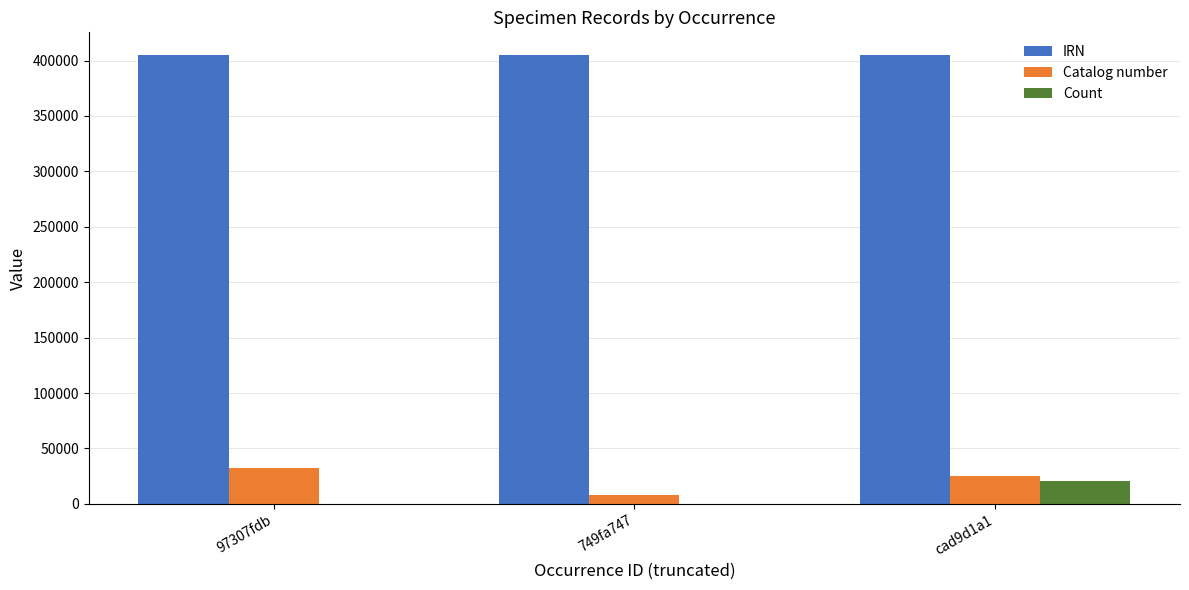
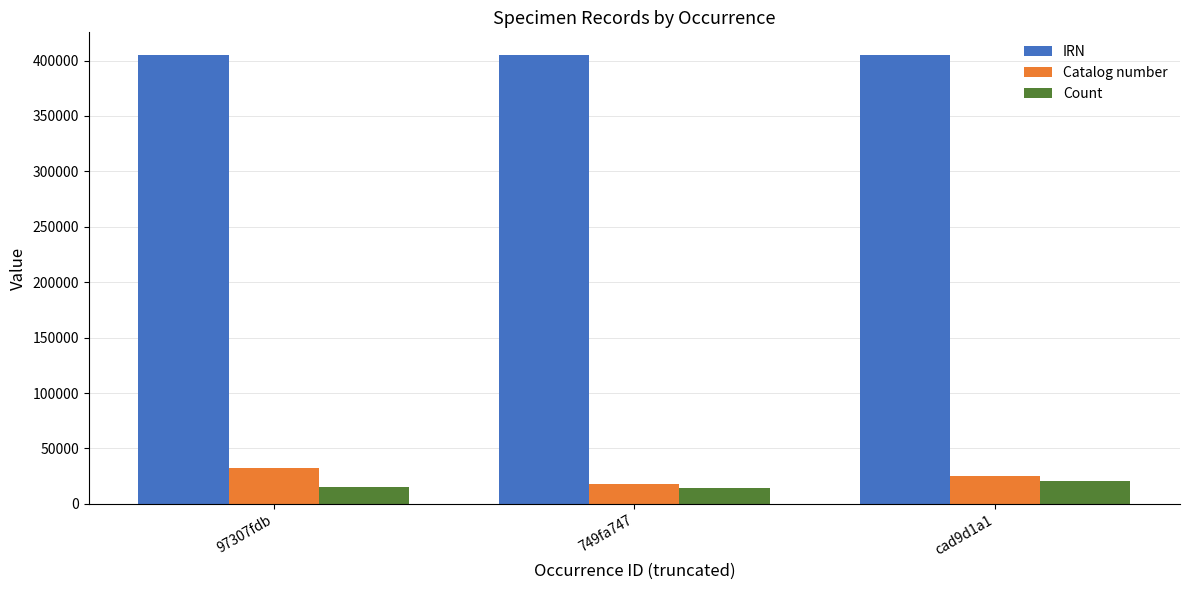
  {
    "IRN": {
      "97307fdb": 405000,
      "749fa747": 405000,
      "cad9d1a1": 405000
    },
    "Catalog number": {
      "97307fdb": 32000,
-     "749fa747": 8000,
+     "749fa747": 18000,
      "cad9d1a1": 25000
    },
    "Count": {
-     "97307fdb": 0,
-     "749fa747": 0,
+     "97307fdb": 15000,
+     "749fa747": 15000,
      "cad9d1a1": 21000
    }
  }
